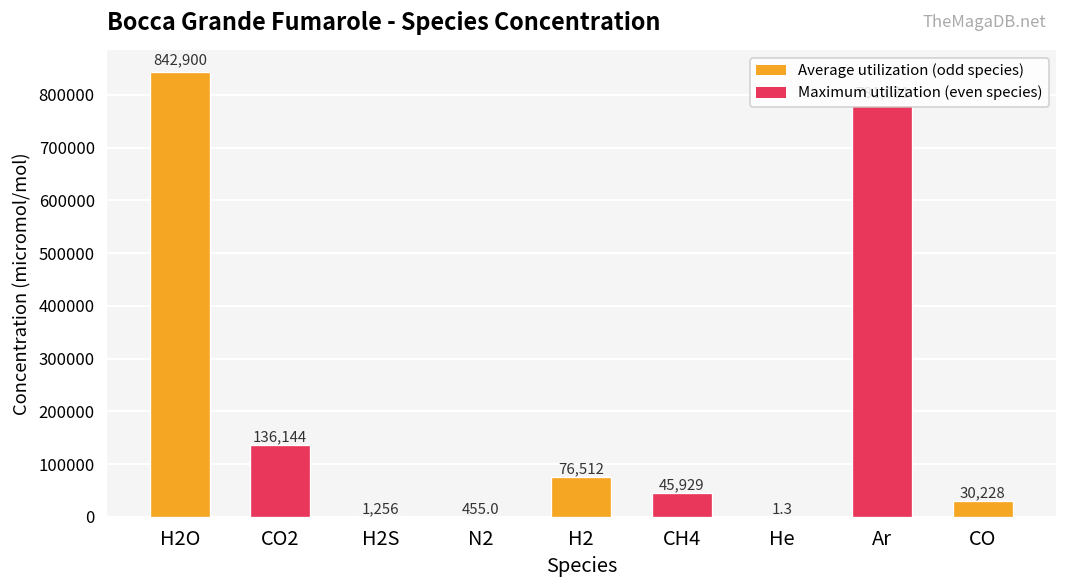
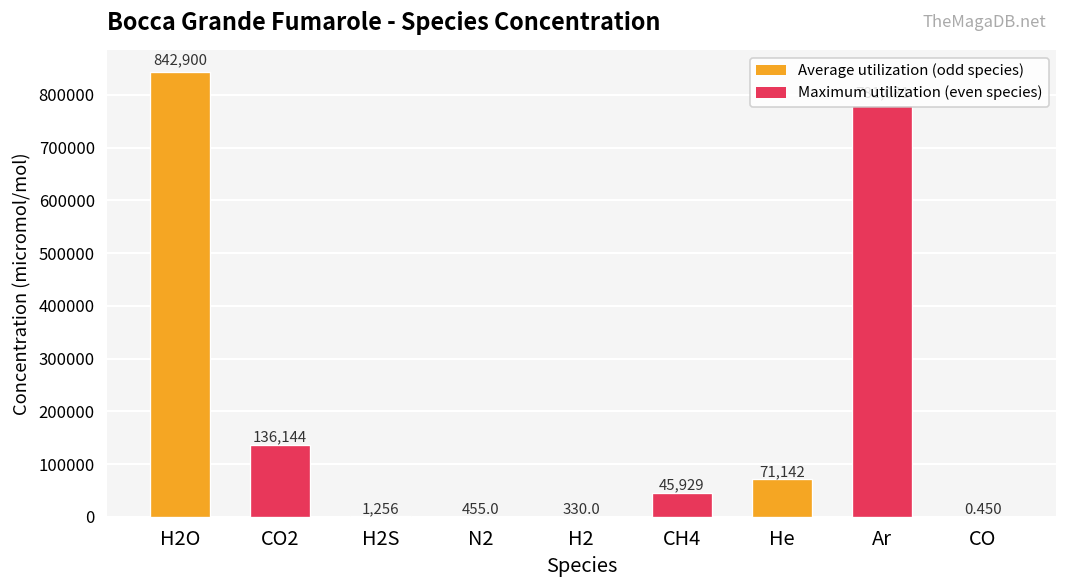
  {
    "H2O": "842,900",
    "CO2": "136,144",
    "H2S": "1,256",
    "N2": "455.0",
-   "H2": "76,512",
+   "H2": "330.0",
    "CH4": "45,929",
-   "He": "1.3",
-   "CO": "30,228"
+   "He": "71,142",
+   "CO": "0.450"
  }
